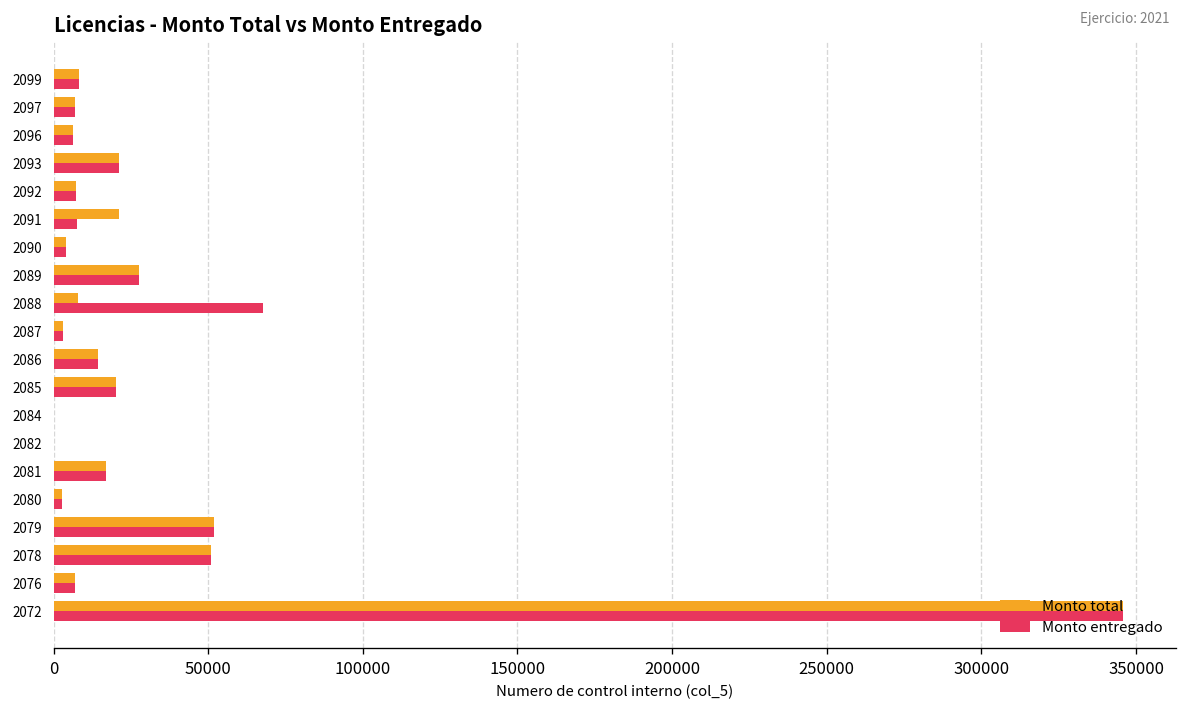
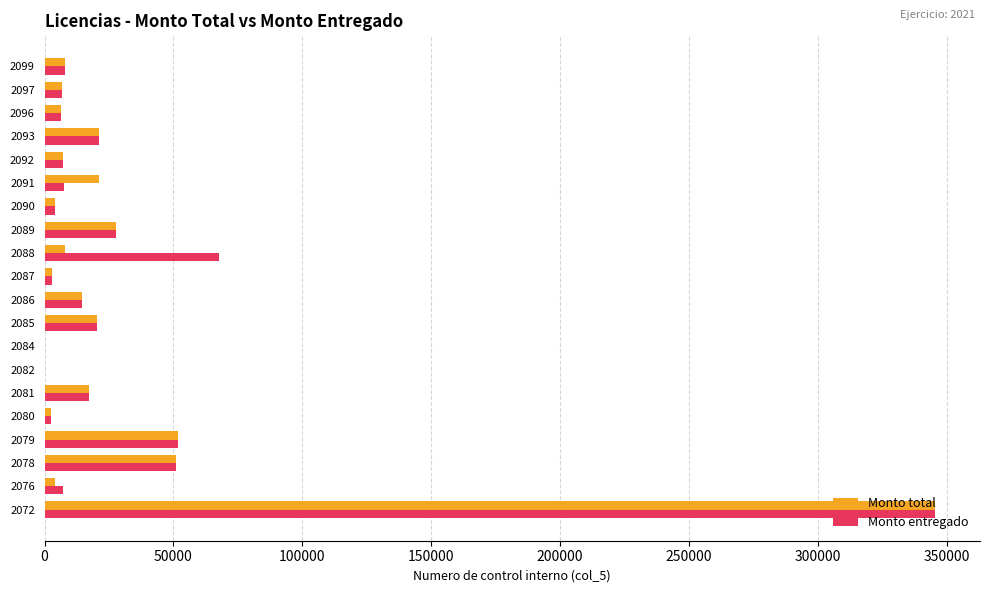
  {
    "Monto total": {
      "2099": 8000,
      "2097": 7000,
      "2096": 6000,
      "2093": 21000,
      "2092": 7000,
      "2091": 21000,
      "2090": 4000,
      "2089": 28000,
      "2088": 8000,
      "2087": 3000,
      "2086": 15000,
      "2085": 20000,
      "2084": 0,
      "2082": 0,
      "2081": 17000,
      "2080": 3000,
      "2079": 52000,
      "2078": 51000,
-     "2076": 7000,
+     "2076": 4000,
      "2072": 346000
    },
    "Monto entregado": {
      "2099": 8000,
      "2097": 7000,
      "2096": 6000,
      "2093": 21000,
      "2092": 7000,
      "2091": 7000,
      "2090": 4000,
      "2089": 28000,
      "2088": 68000,
      "2087": 3000,
      "2086": 15000,
      "2085": 20000,
      "2084": 0,
      "2082": 0,
      "2081": 17000,
      "2080": 3000,
      "2079": 52000,
      "2078": 51000,
      "2076": 7000,
      "2072": 346000
    }
  }
